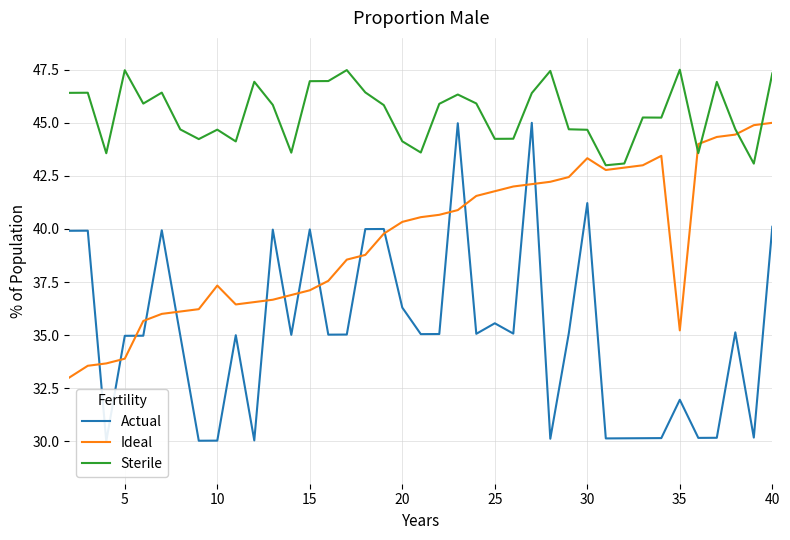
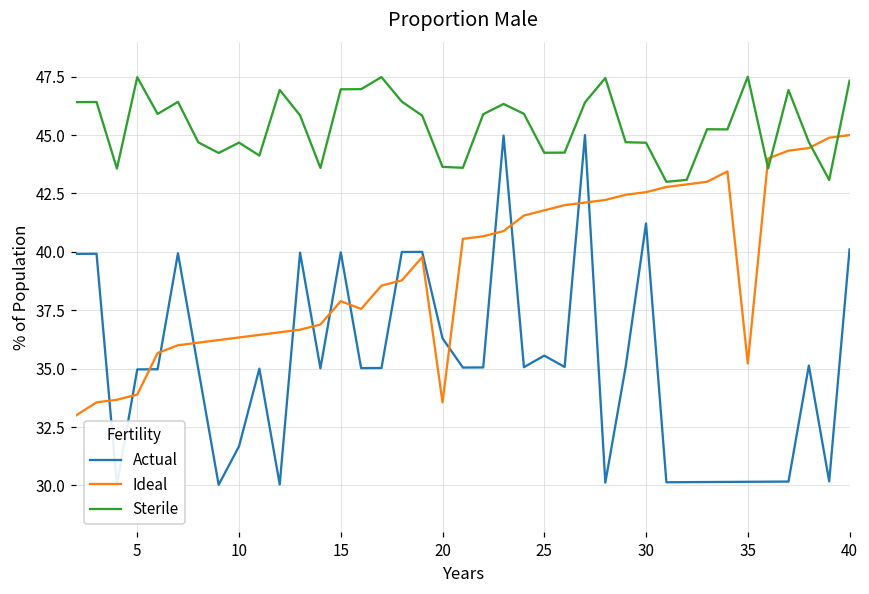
  {
    "Actual": {
      "5": 35.0,
-     "10": 30.0,
+     "10": 31.7,
      "15": 40.0,
      "20": 36.3,
      "25": 35.6,
      "30": 41.2,
-     "35": 32.0,
+     "35": 30.2,
      "40": 40.1
    },
    "Ideal": {
      "5": 33.9,
-     "10": 37.3,
-     "15": 37.1,
-     "20": 40.3,
+     "10": 36.3,
+     "15": 37.9,
+     "20": 33.6,
      "25": 41.8,
-     "30": 43.3,
+     "30": 42.6,
      "35": 35.2,
      "40": 45.0
    },
    "Sterile": {
      "5": 47.5,
      "10": 44.7,
      "15": 47.0,
-     "20": 44.1,
+     "20": 43.6,
      "25": 44.2,
      "30": 44.7,
      "35": 47.5,
      "40": 47.3
    }
  }
